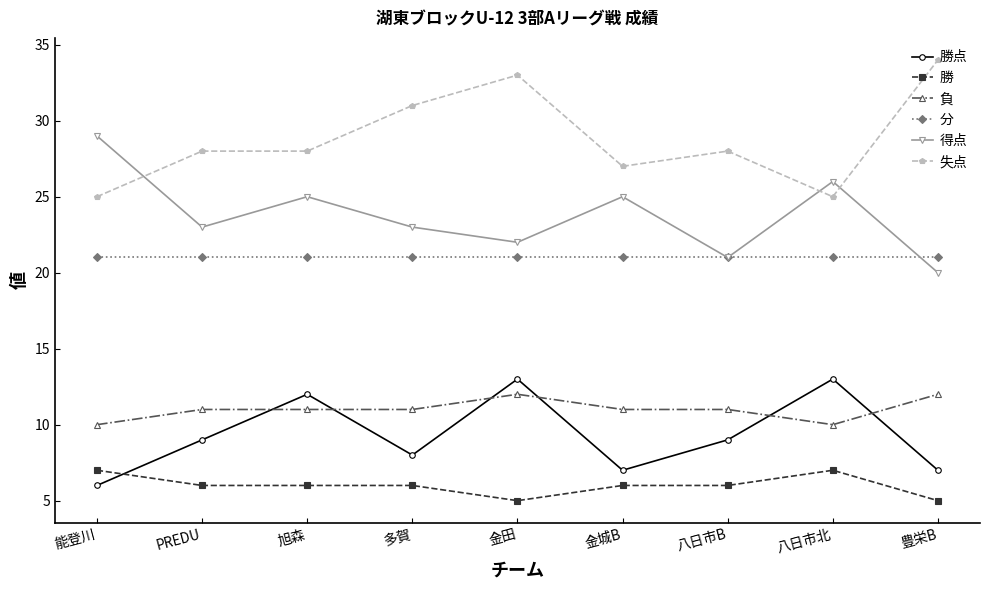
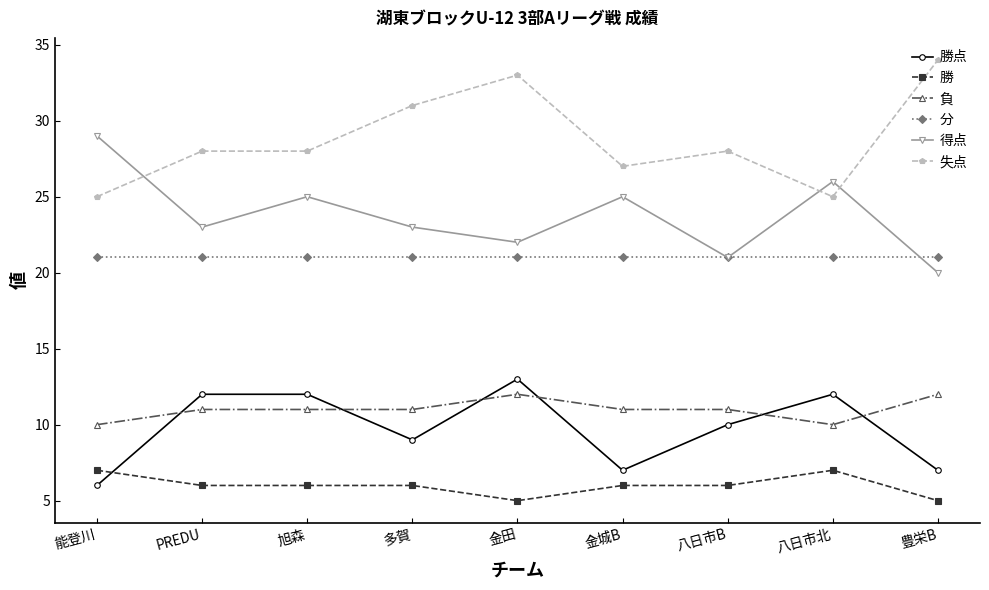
  {
    "勝点": {
      "能登川": 6,
-     "PREDU": 9,
+     "PREDU": 12,
      "旭森": 12,
-     "多賀": 8,
+     "多賀": 9,
      "金田": 13,
      "金城B": 7,
-     "八日市B": 9,
-     "八日市北": 13,
+     "八日市B": 10,
+     "八日市北": 12,
      "豊栄B": 7
    }
  }
